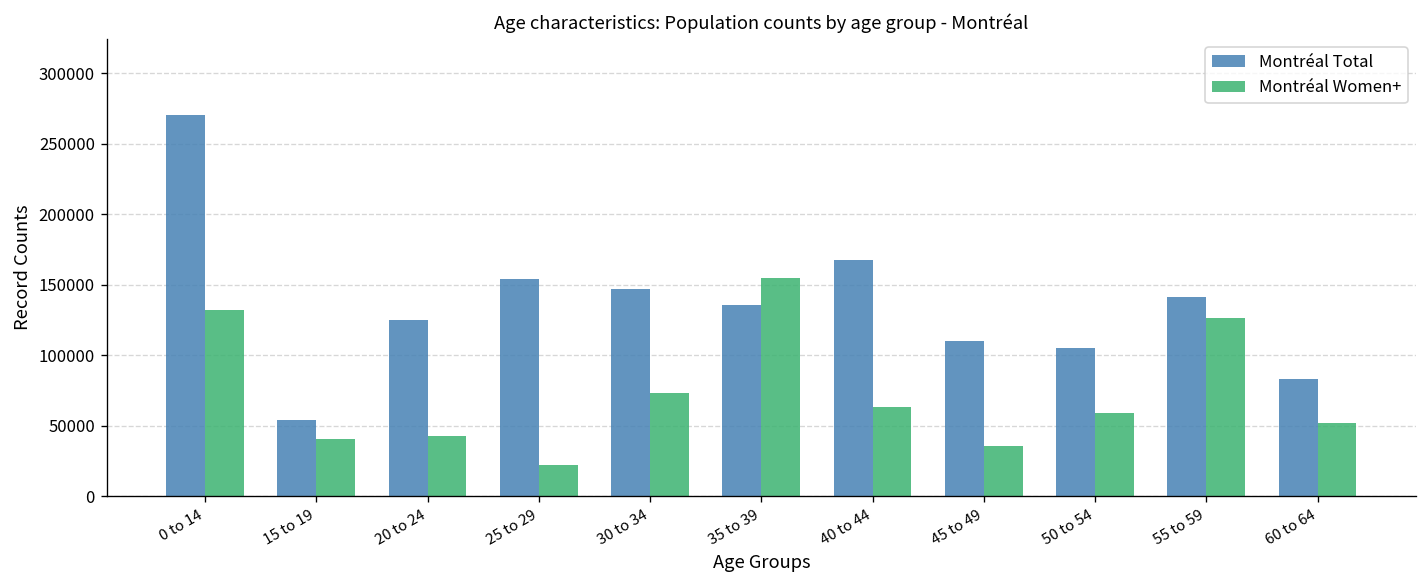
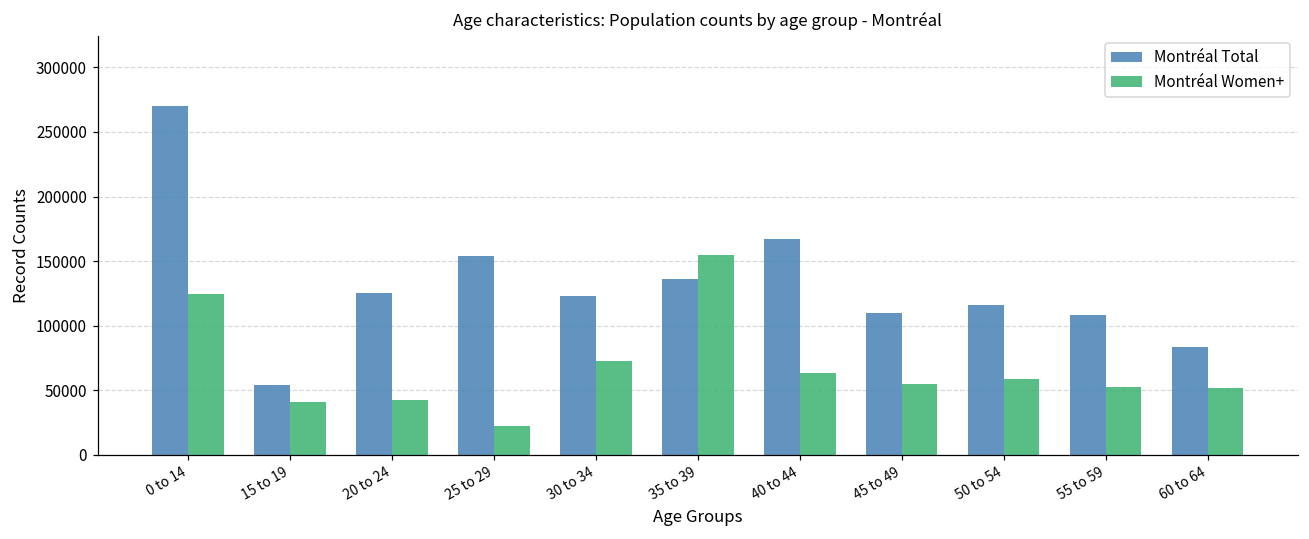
  {
    "Montréal Total": {
      "0 to 14": 270000,
      "15 to 19": 54000,
      "20 to 24": 125000,
      "25 to 29": 154000,
-     "30 to 34": 147000,
+     "30 to 34": 123000,
      "35 to 39": 136000,
      "40 to 44": 167000,
      "45 to 49": 110000,
-     "50 to 54": 106000,
-     "55 to 59": 142000,
+     "50 to 54": 116000,
+     "55 to 59": 108000,
      "60 to 64": 83000
    },
    "Montréal Women+": {
-     "0 to 14": 132000,
+     "0 to 14": 125000,
      "15 to 19": 41000,
      "20 to 24": 43000,
      "25 to 29": 22000,
      "30 to 34": 73000,
      "35 to 39": 155000,
      "40 to 44": 63000,
-     "45 to 49": 36000,
+     "45 to 49": 55000,
      "50 to 54": 59000,
-     "55 to 59": 126000,
+     "55 to 59": 53000,
      "60 to 64": 52000
    }
  }
